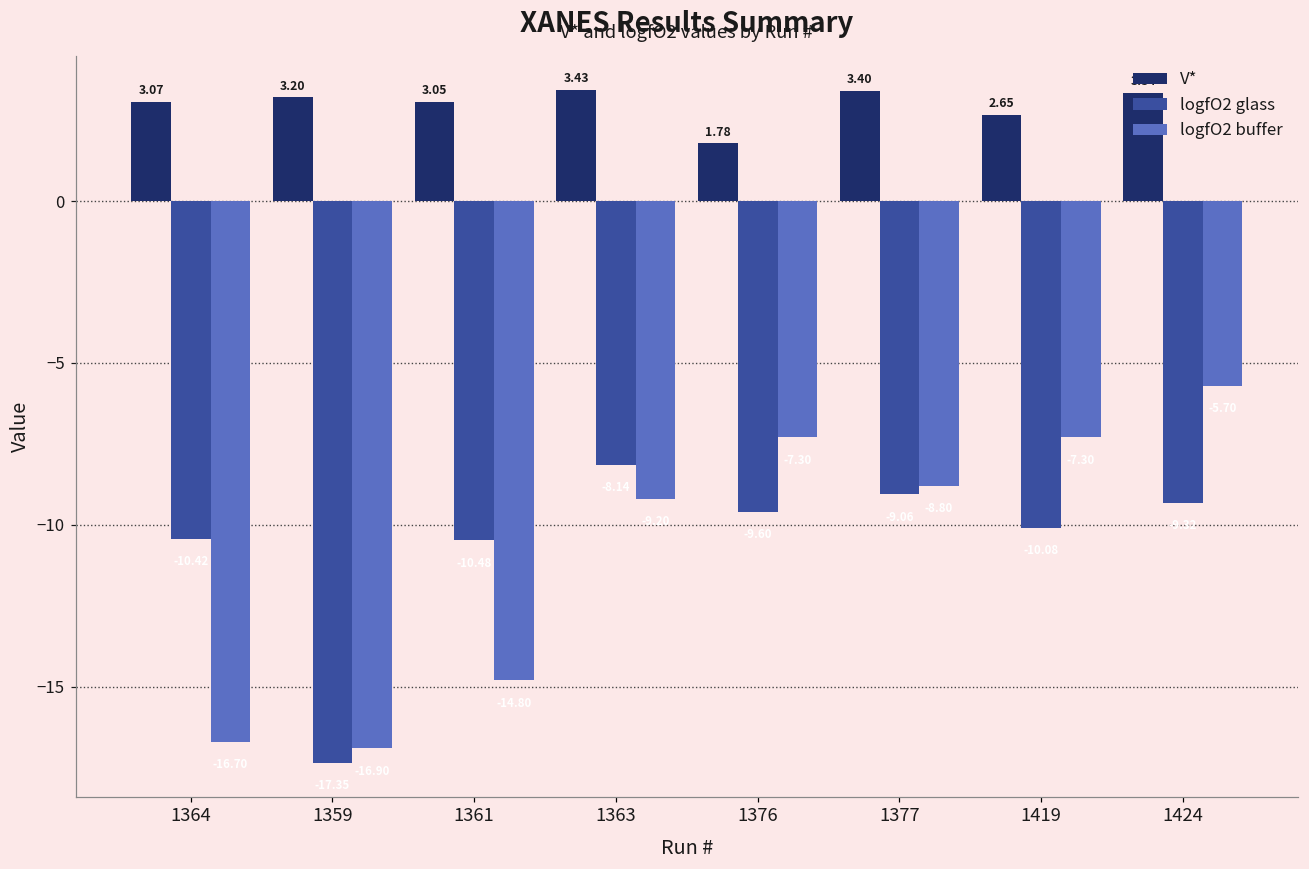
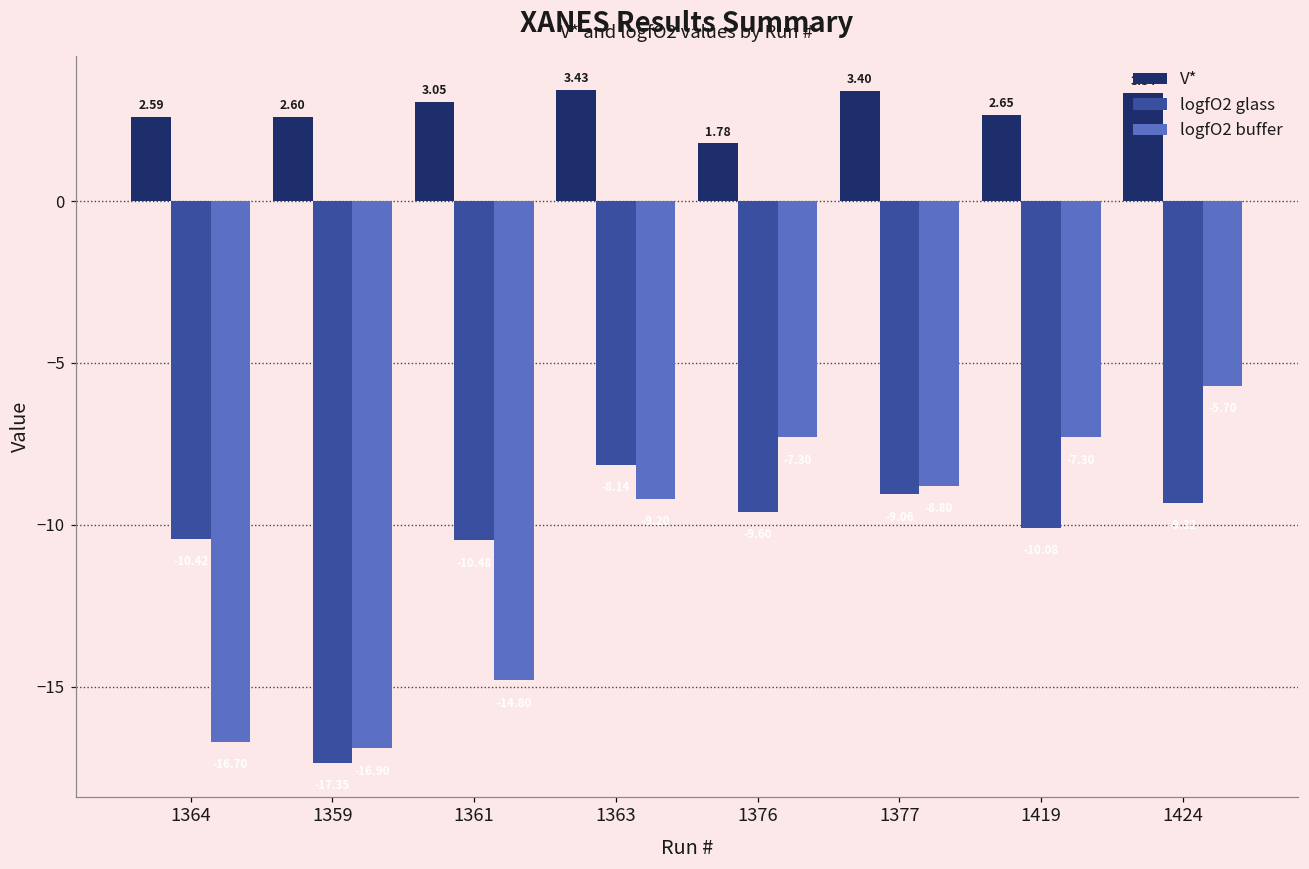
  {
    "V*": {
-     "1364": 3.07,
-     "1359": 3.20,
+     "1364": 2.59,
+     "1359": 2.60,
      "1361": 3.05,
      "1363": 3.43,
      "1376": 1.78,
      "1377": 3.40,
      "1419": 2.65
    }
  }
